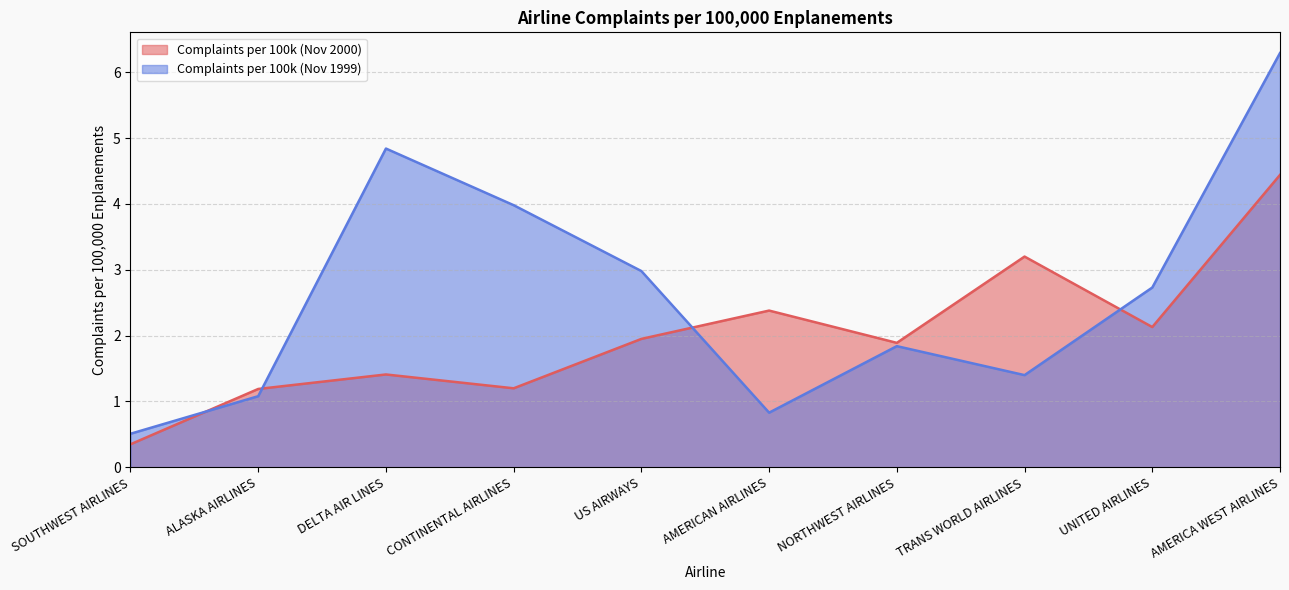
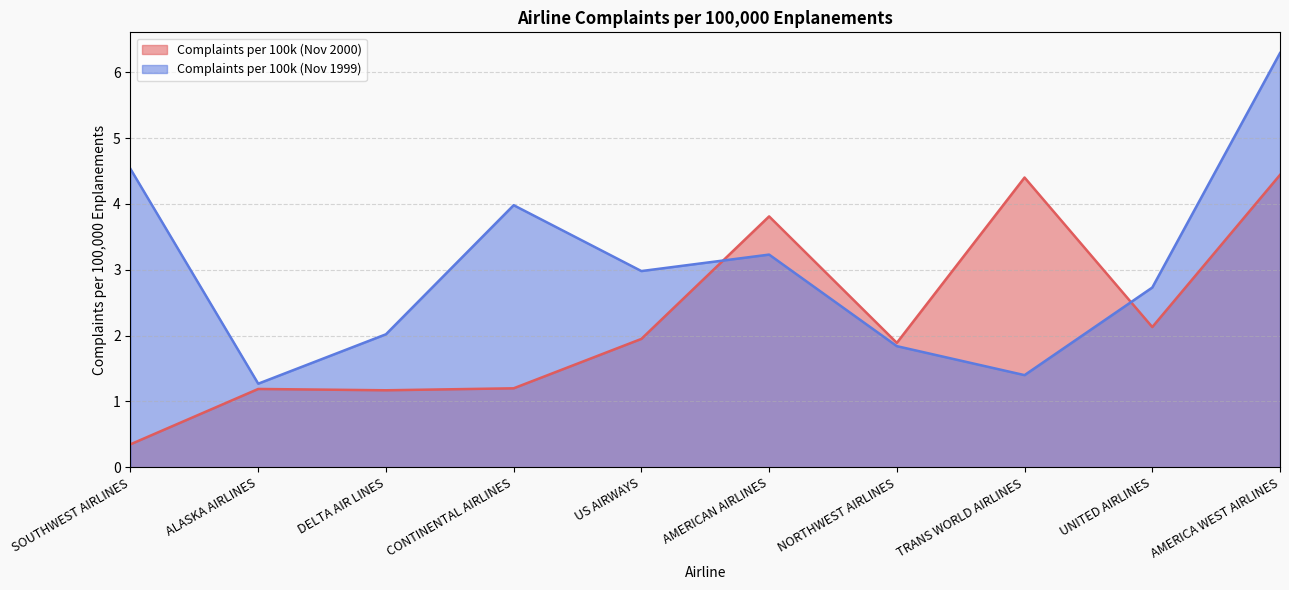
  {
    "Complaints per 100k (Nov 2000)": {
      "SOUTHWEST AIRLINES": 0.4,
      "ALASKA AIRLINES": 1.2,
-     "DELTA AIR LINES": 1.4,
+     "DELTA AIR LINES": 1.2,
      "CONTINENTAL AIRLINES": 1.2,
      "US AIRWAYS": 2.0,
-     "AMERICAN AIRLINES": 2.4,
+     "AMERICAN AIRLINES": 3.8,
      "NORTHWEST AIRLINES": 1.9,
-     "TRANS WORLD AIRLINES": 3.2,
+     "TRANS WORLD AIRLINES": 4.4,
      "UNITED AIRLINES": 2.1,
      "AMERICA WEST AIRLINES": 4.4
    },
    "Complaints per 100k (Nov 1999)": {
-     "SOUTHWEST AIRLINES": 0.5,
-     "ALASKA AIRLINES": 1.1,
-     "DELTA AIR LINES": 4.8,
+     "SOUTHWEST AIRLINES": 4.5,
+     "ALASKA AIRLINES": 1.3,
+     "DELTA AIR LINES": 2.0,
      "CONTINENTAL AIRLINES": 4.0,
      "US AIRWAYS": 3.0,
-     "AMERICAN AIRLINES": 0.8,
+     "AMERICAN AIRLINES": 3.2,
      "NORTHWEST AIRLINES": 1.8,
      "TRANS WORLD AIRLINES": 1.4,
      "UNITED AIRLINES": 2.7,
      "AMERICA WEST AIRLINES": 6.3
    }
  }
